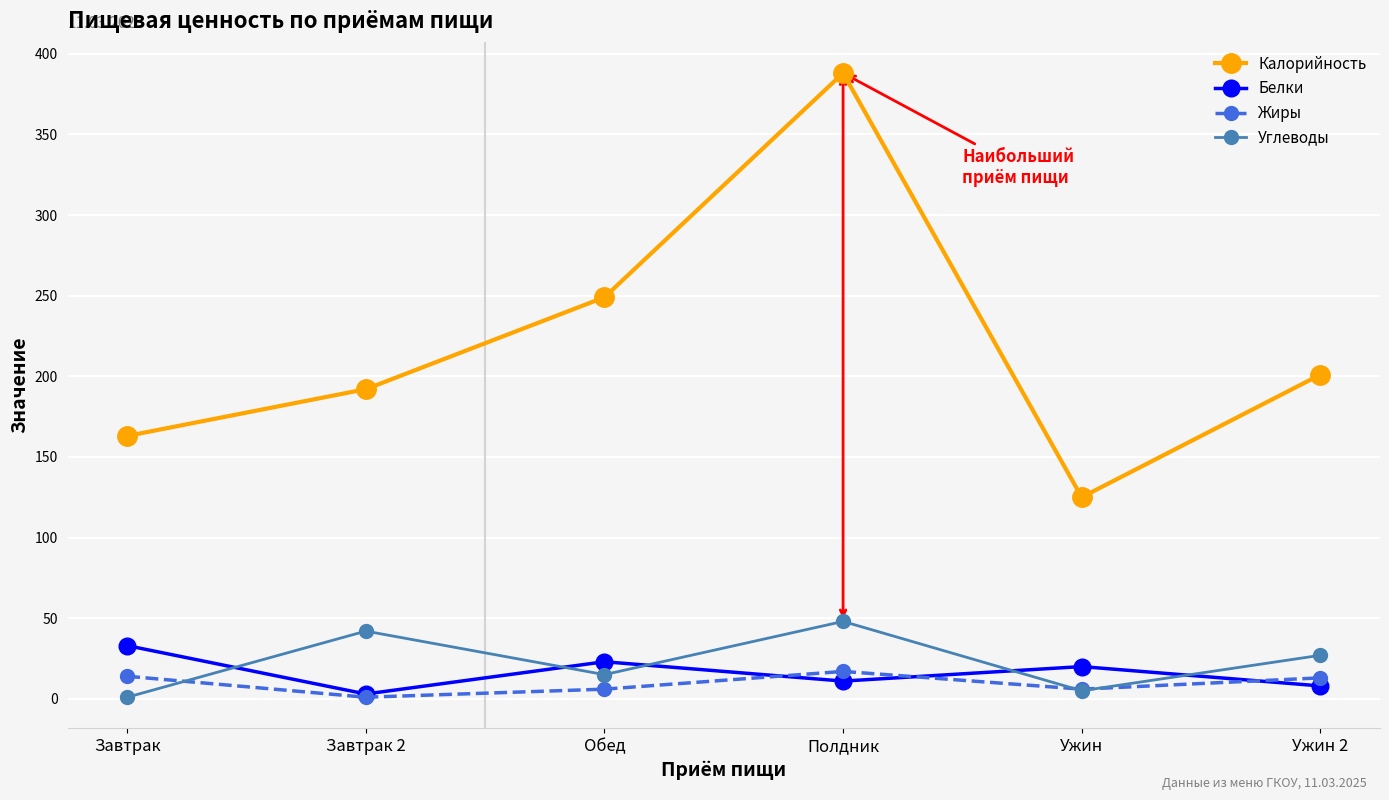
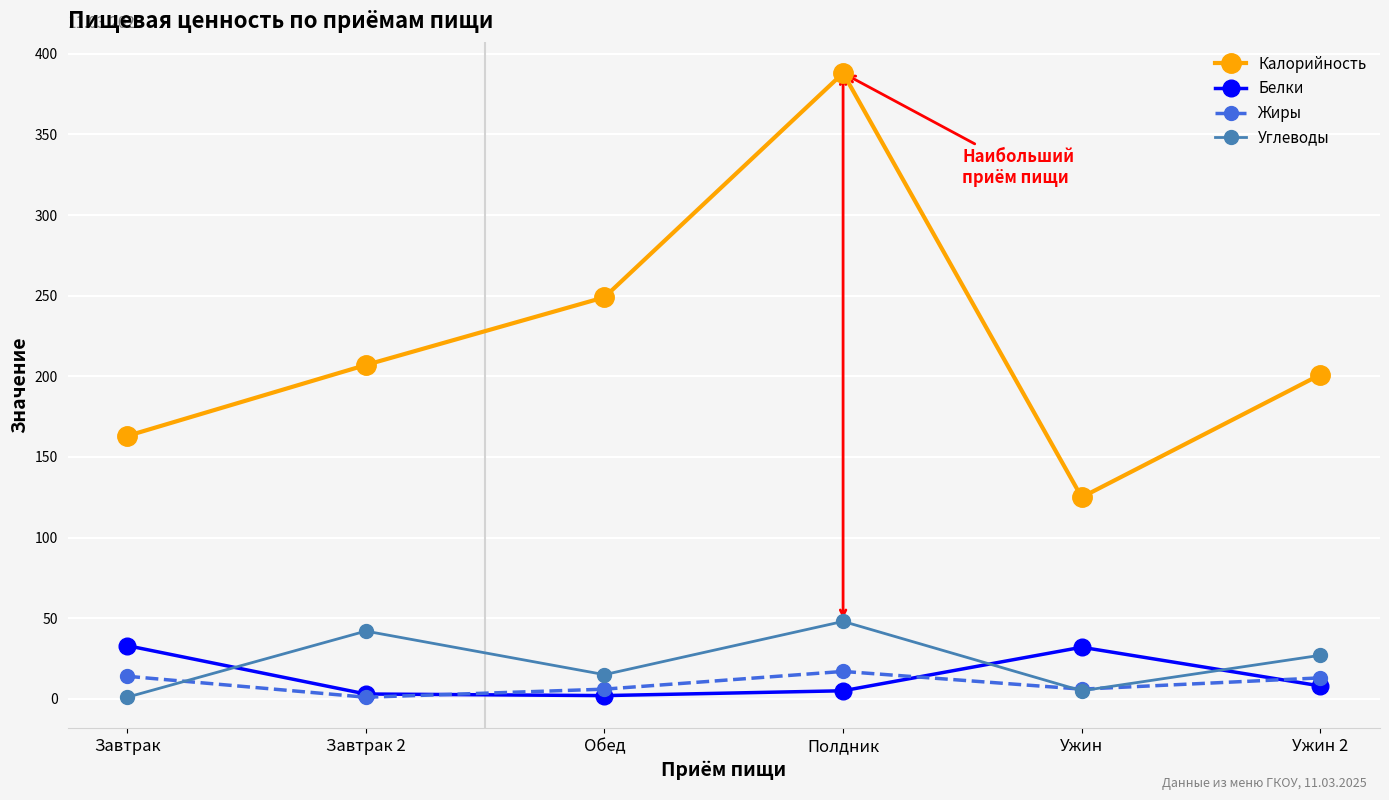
  {
    "Калорийность": {
      "Завтрак": 163,
-     "Завтрак 2": 192,
+     "Завтрак 2": 207,
      "Обед": 249,
      "Полдник": 388,
      "Ужин": 125,
      "Ужин 2": 201
    },
    "Белки": {
      "Завтрак": 33,
      "Завтрак 2": 3,
-     "Обед": 23,
-     "Полдник": 11,
-     "Ужин": 20,
+     "Обед": 2,
+     "Полдник": 5,
+     "Ужин": 32,
      "Ужин 2": 8
    }
  }
